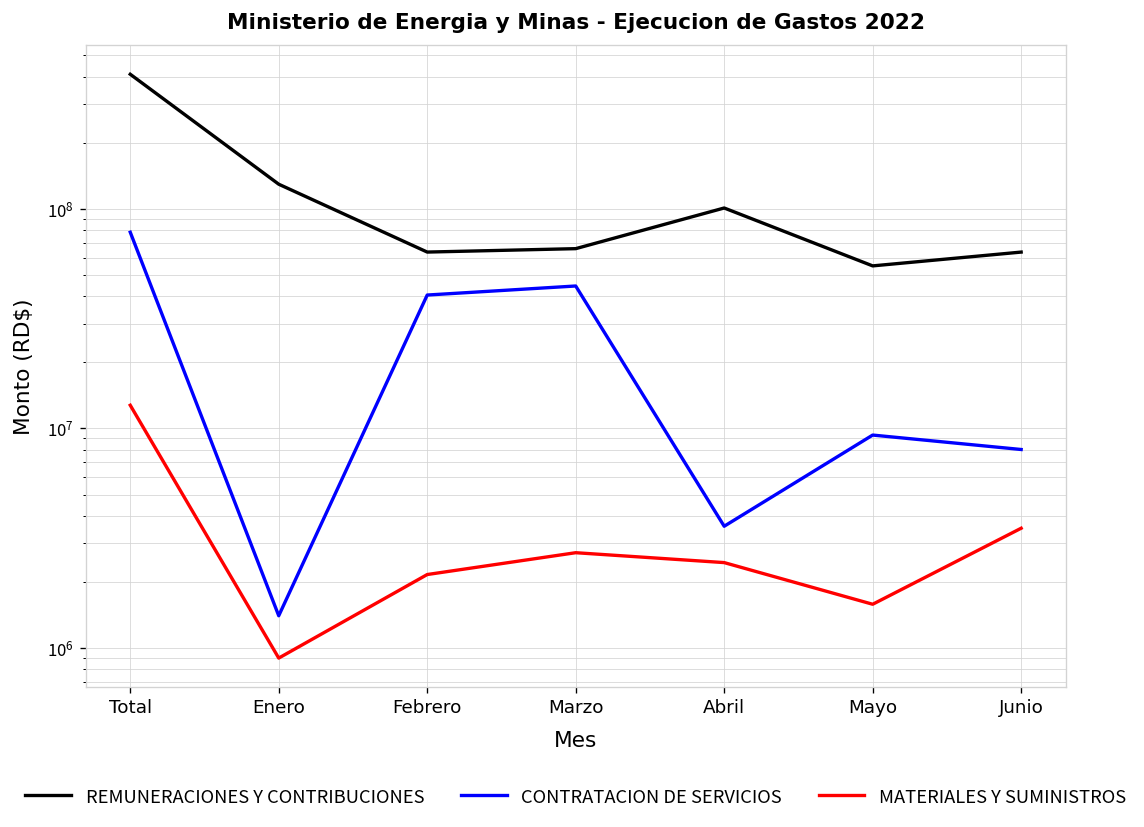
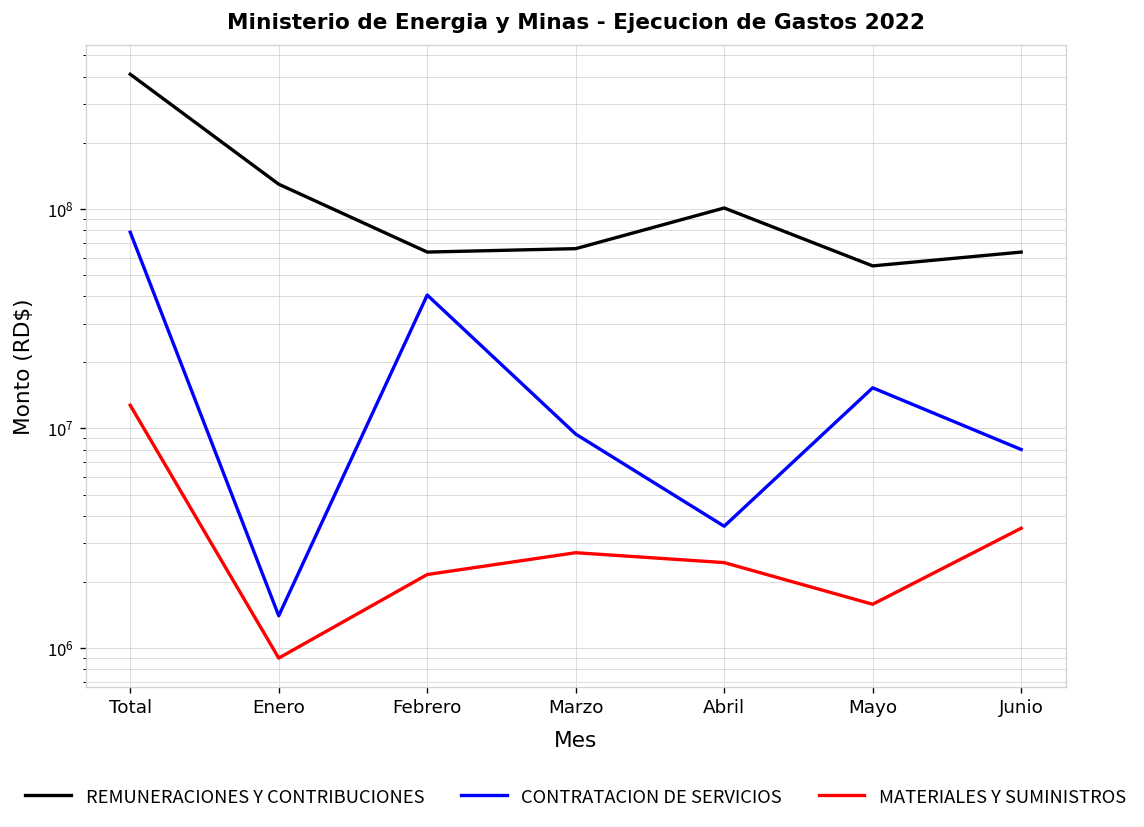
  {
    "REMUNERACIONES Y CONTRIBUCIONES": {
      "Total": 410000000,
      "Enero": 130000000,
      "Febrero": 64000000,
      "Marzo": 66000000,
      "Abril": 100000000,
      "Mayo": 55000000,
      "Junio": 64000000
    },
    "CONTRATACION DE SERVICIOS": {
      "Total": 78000000,
      "Enero": 1400000,
      "Febrero": 41000000,
-     "Marzo": 45000000,
+     "Marzo": 9000000,
      "Abril": 3600000,
-     "Mayo": 9000000,
+     "Mayo": 15000000,
      "Junio": 8000000
    },
    "MATERIALES Y SUMINISTROS": {
      "Total": 13000000,
      "Enero": 900000,
      "Febrero": 2200000,
      "Marzo": 2700000,
      "Abril": 2400000,
      "Mayo": 1600000,
      "Junio": 3500000
    }
  }
